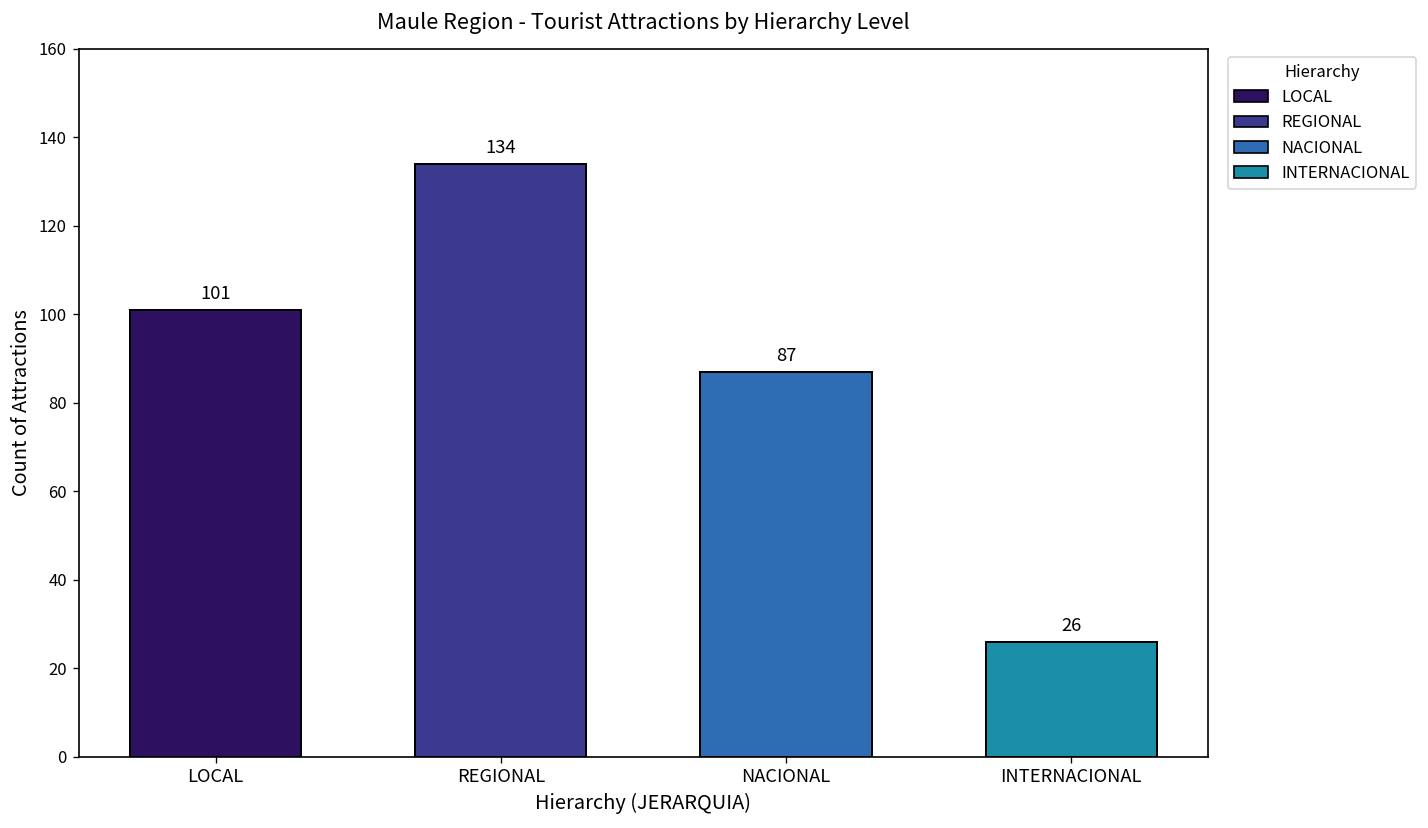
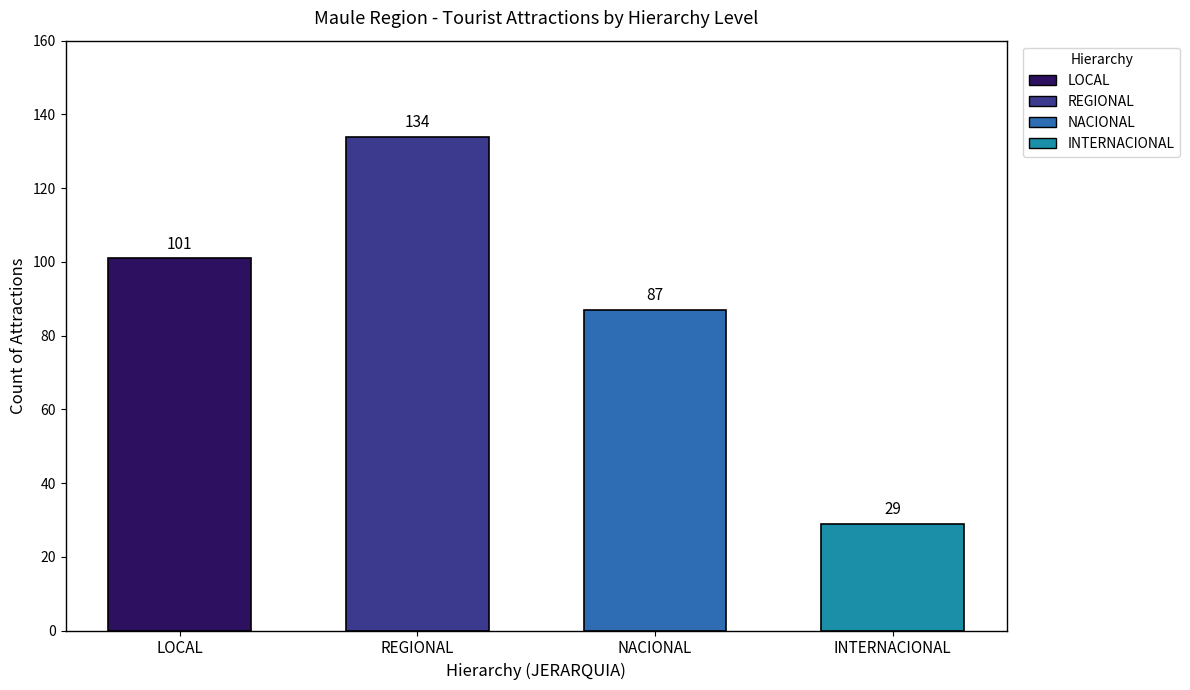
  {
    "LOCAL": 101,
    "REGIONAL": 134,
    "NACIONAL": 87,
-   "INTERNACIONAL": 26
+   "INTERNACIONAL": 29
  }
